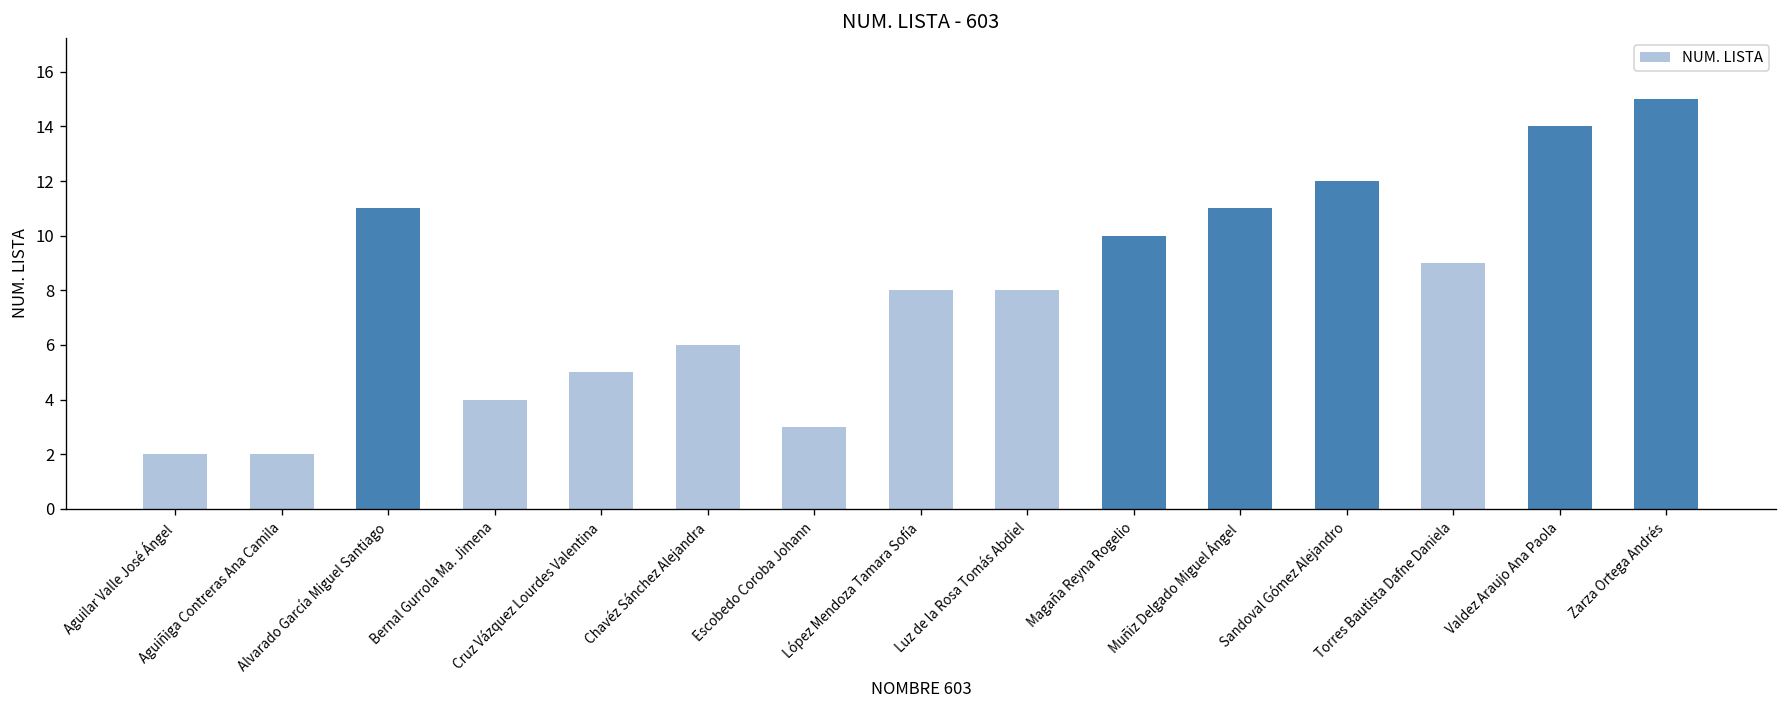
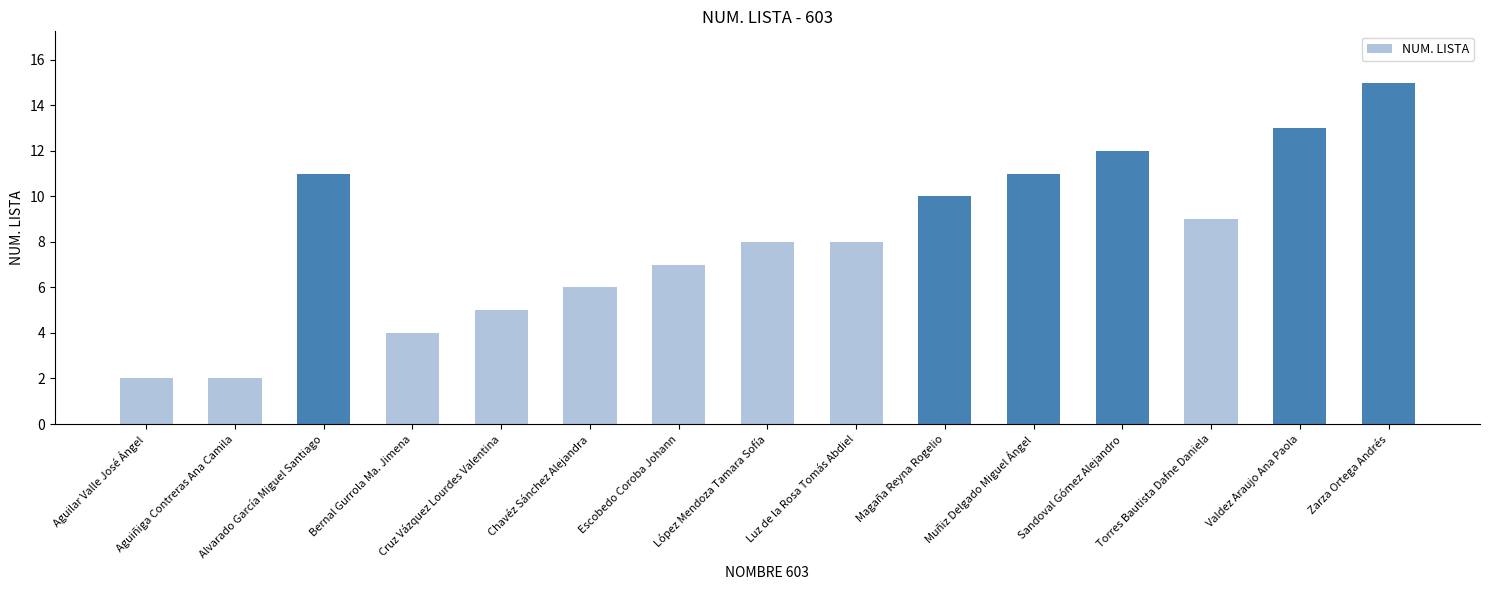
  {
    "Aguilar Valle José Ángel": 2,
    "Aguiñiga Contreras Ana Camila": 2,
    "Alvarado García Miguel Santiago": 11,
    "Bernal Gurrola Ma. Jimena": 4,
    "Cruz Vázquez Lourdes Valentina": 5,
    "Chavéz Sánchez Alejandra": 6,
-   "Escobedo Coroba Johann": 3,
+   "Escobedo Coroba Johann": 7,
    "López Mendoza Tamara Sofía": 8,
    "Luz de la Rosa Tomás Abdiel": 8,
    "Magaña Reyna Rogelio": 10,
    "Muñiz Delgado Miguel Ángel": 11,
    "Sandoval Gómez Alejandro": 12,
    "Torres Bautista Dafne Daniela": 9,
-   "Valdez Araujo Ana Paola": 14,
+   "Valdez Araujo Ana Paola": 13,
    "Zarza Ortega Andrés": 15
  }
